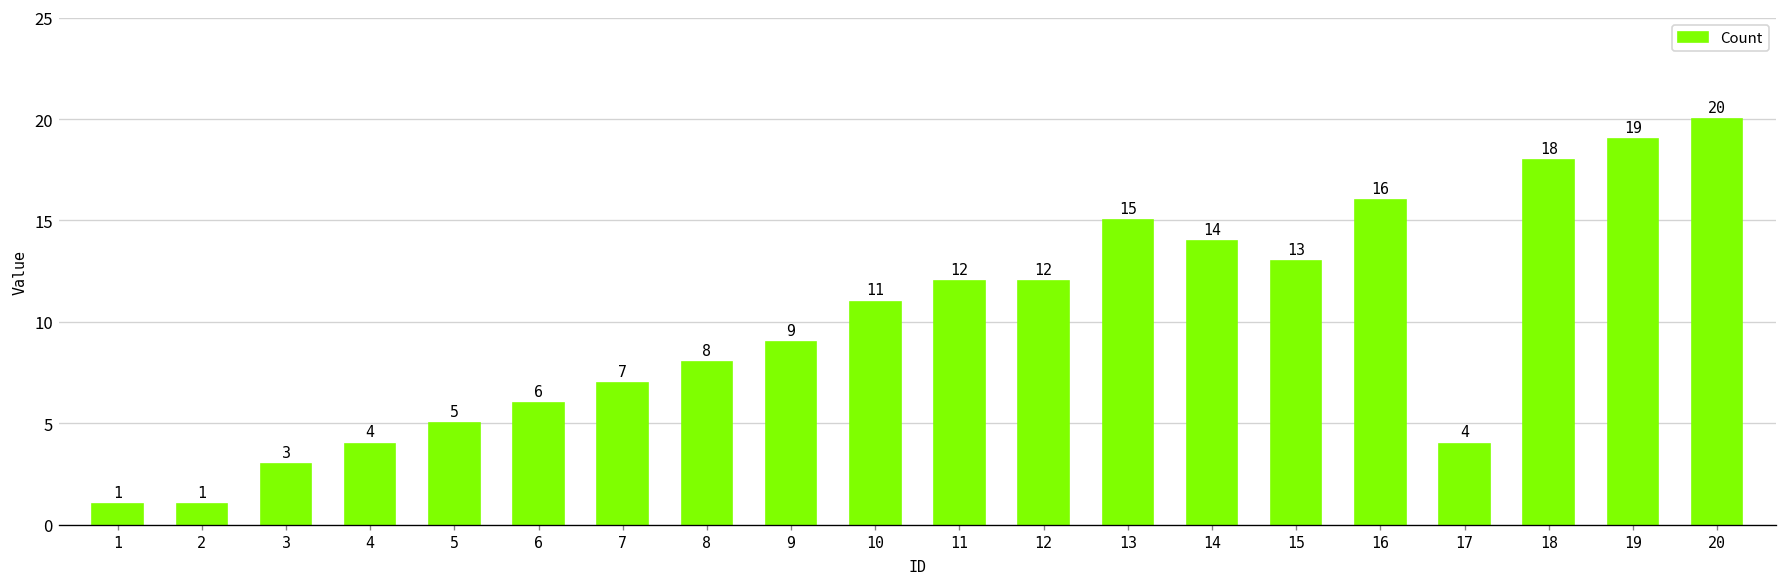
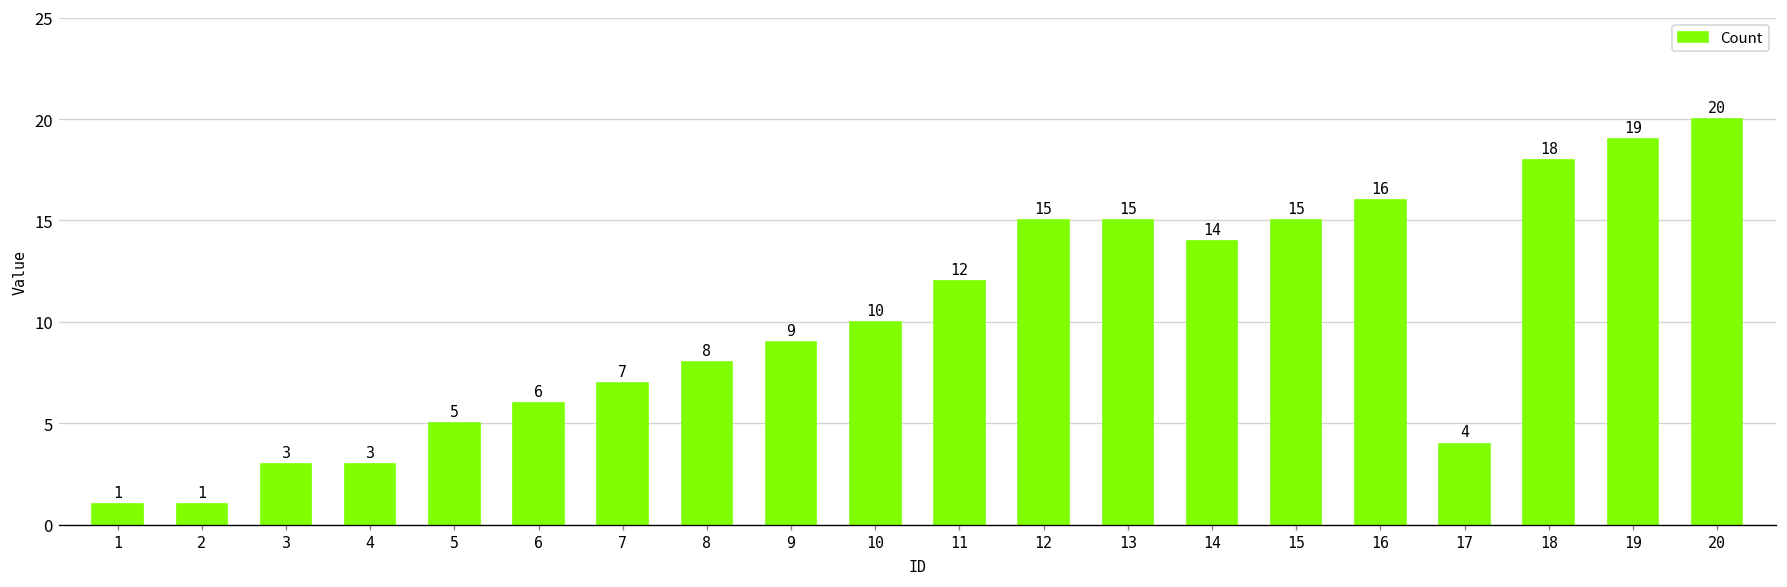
  {
    "1": 1,
    "2": 1,
    "3": 3,
-   "4": 4,
+   "4": 3,
    "5": 5,
    "6": 6,
    "7": 7,
    "8": 8,
    "9": 9,
-   "10": 11,
+   "10": 10,
    "11": 12,
-   "12": 12,
+   "12": 15,
    "13": 15,
    "14": 14,
-   "15": 13,
+   "15": 15,
    "16": 16,
    "17": 4,
    "18": 18,
    "19": 19,
    "20": 20
  }
